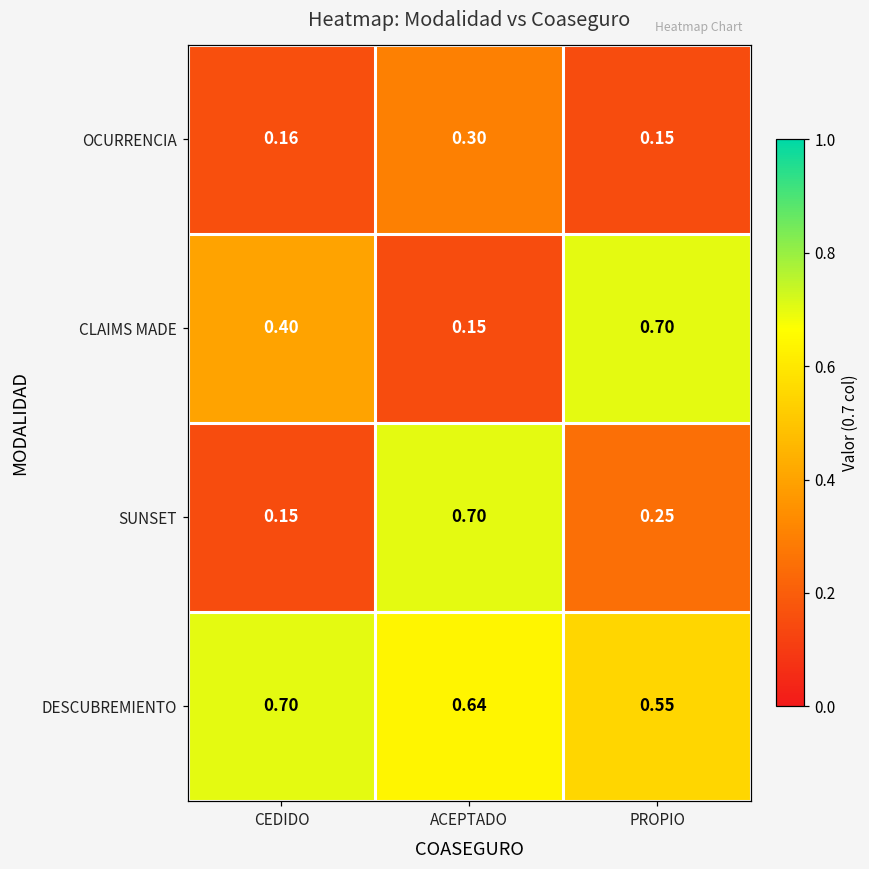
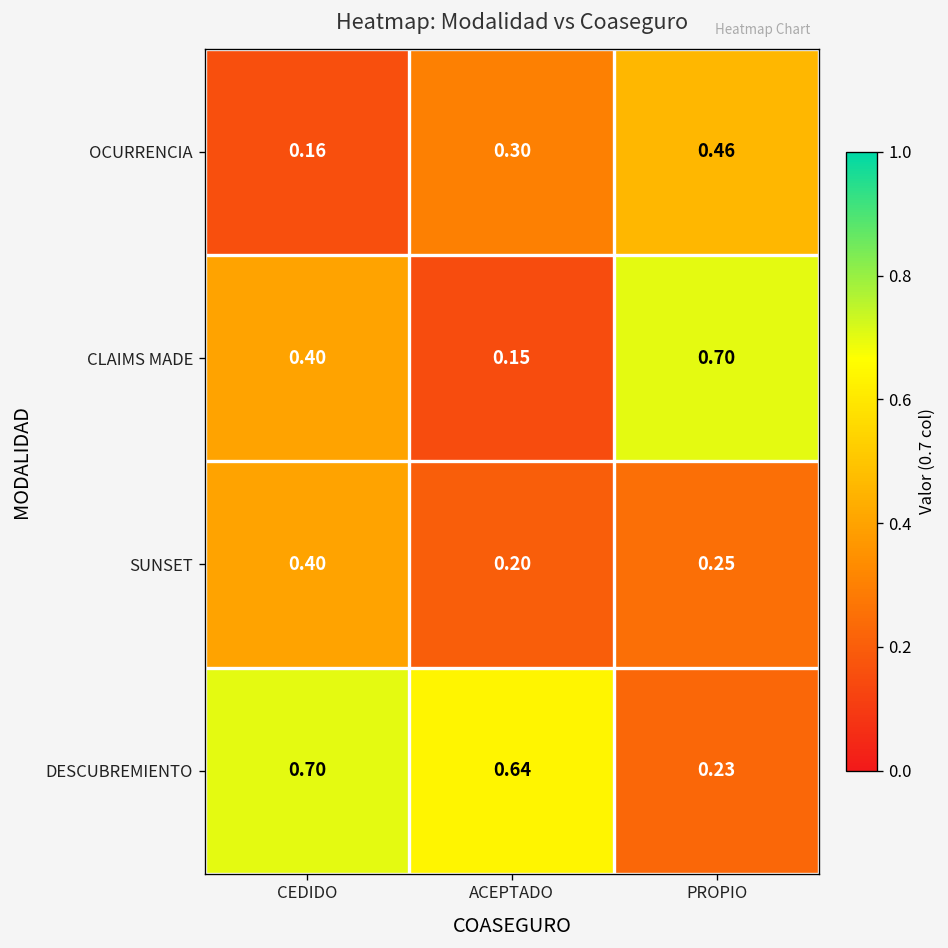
  {
    "OCURRENCIA": {
      "CEDIDO": 0.16,
      "ACEPTADO": 0.30,
-     "PROPIO": 0.15
+     "PROPIO": 0.46
    },
    "CLAIMS MADE": {
      "CEDIDO": 0.40,
      "ACEPTADO": 0.15,
      "PROPIO": 0.70
    },
    "SUNSET": {
-     "CEDIDO": 0.15,
-     "ACEPTADO": 0.70,
+     "CEDIDO": 0.40,
+     "ACEPTADO": 0.20,
      "PROPIO": 0.25
    },
    "DESCUBREMIENTO": {
      "CEDIDO": 0.70,
      "ACEPTADO": 0.64,
-     "PROPIO": 0.55
+     "PROPIO": 0.23
    }
  }
